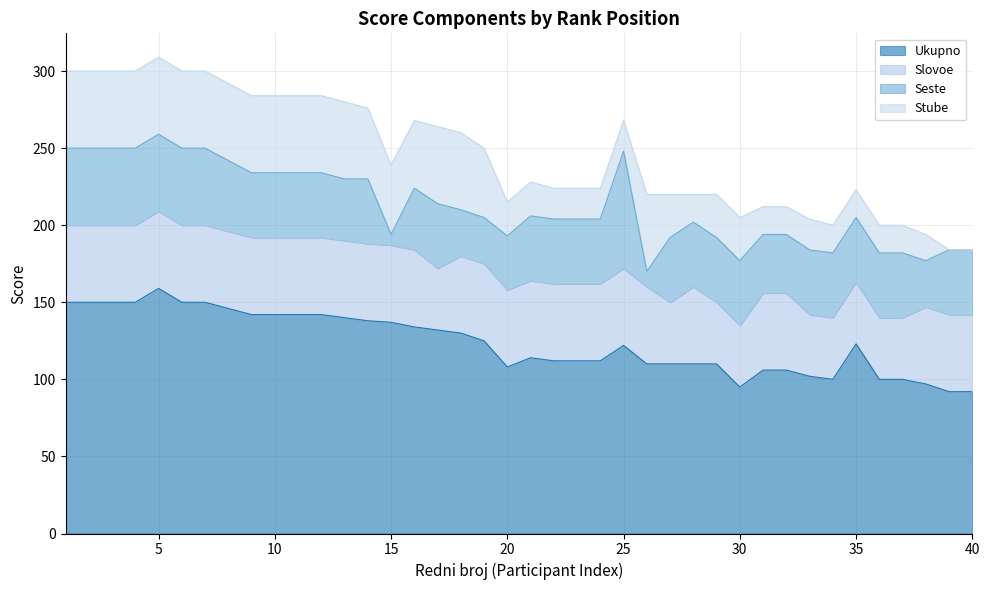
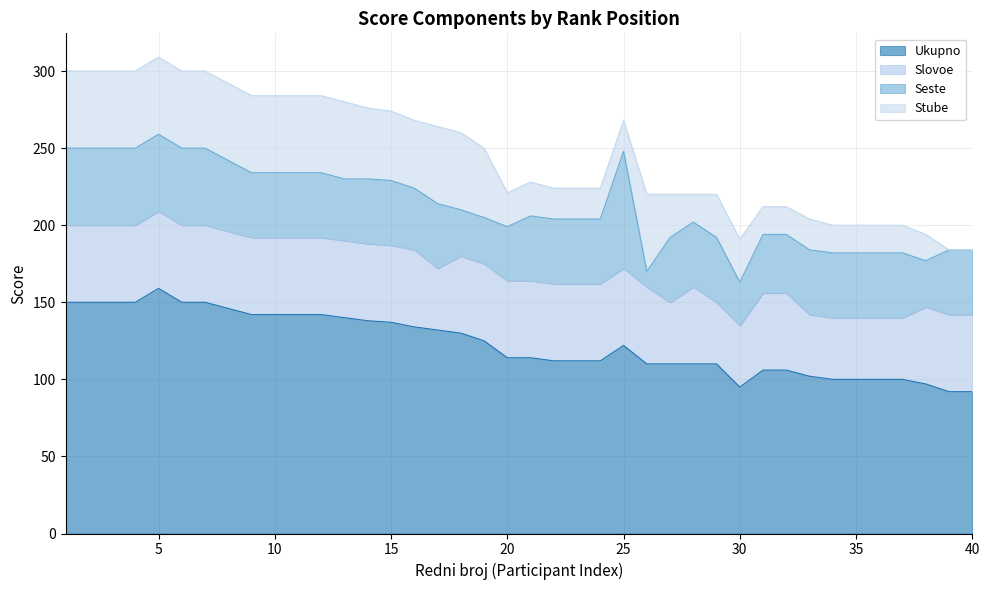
  {
    "Ukupno": {
      "5": 159,
      "10": 142,
      "15": 137,
-     "20": 108,
+     "20": 114,
      "25": 122,
      "30": 95,
-     "35": 123,
+     "35": 100,
      "40": 92
    },
    "Seste": {
      "5": 50,
      "10": 42,
-     "15": 7,
+     "15": 42,
      "20": 35,
      "25": 76,
-     "30": 42,
+     "30": 28,
      "35": 42
    }
  }
